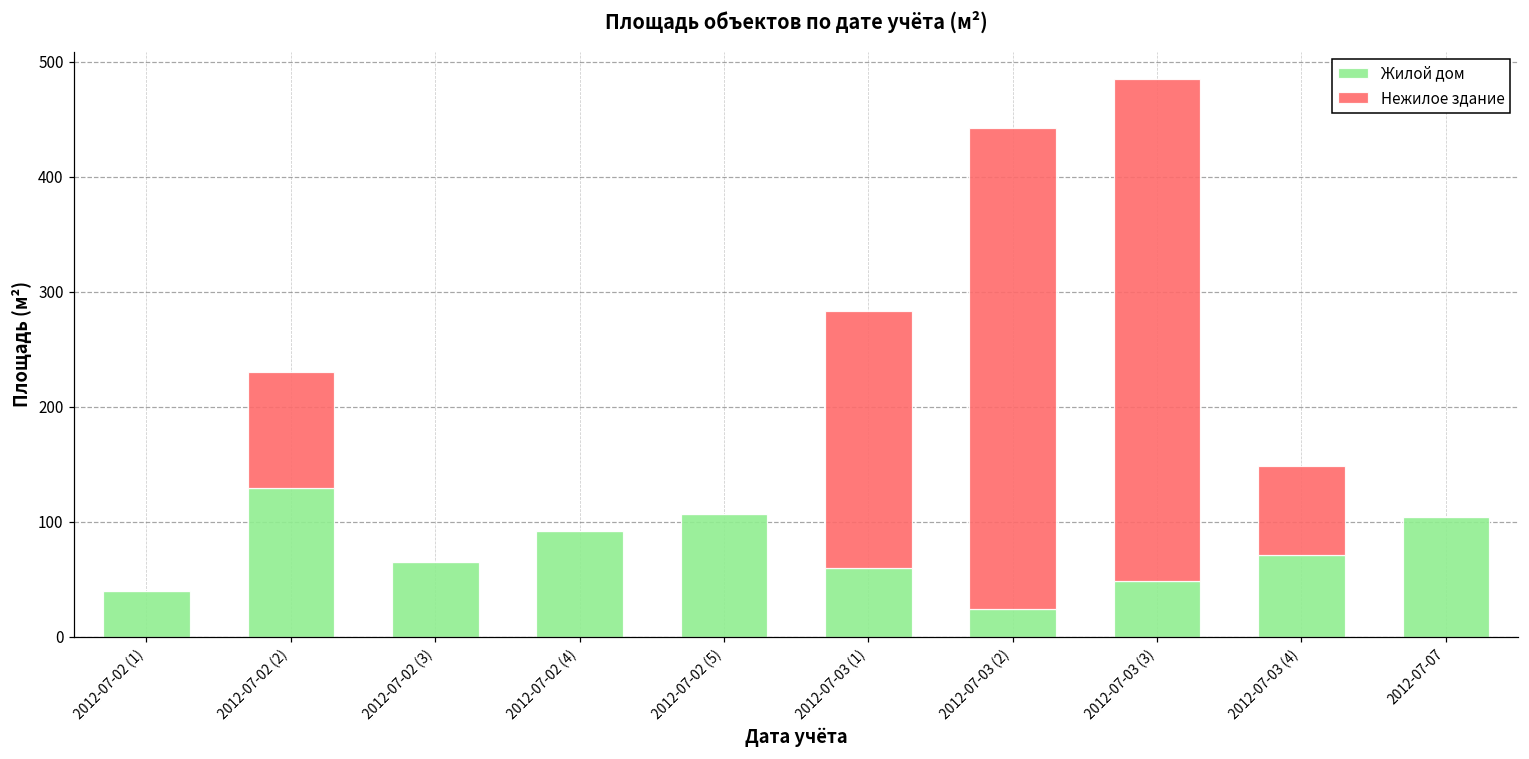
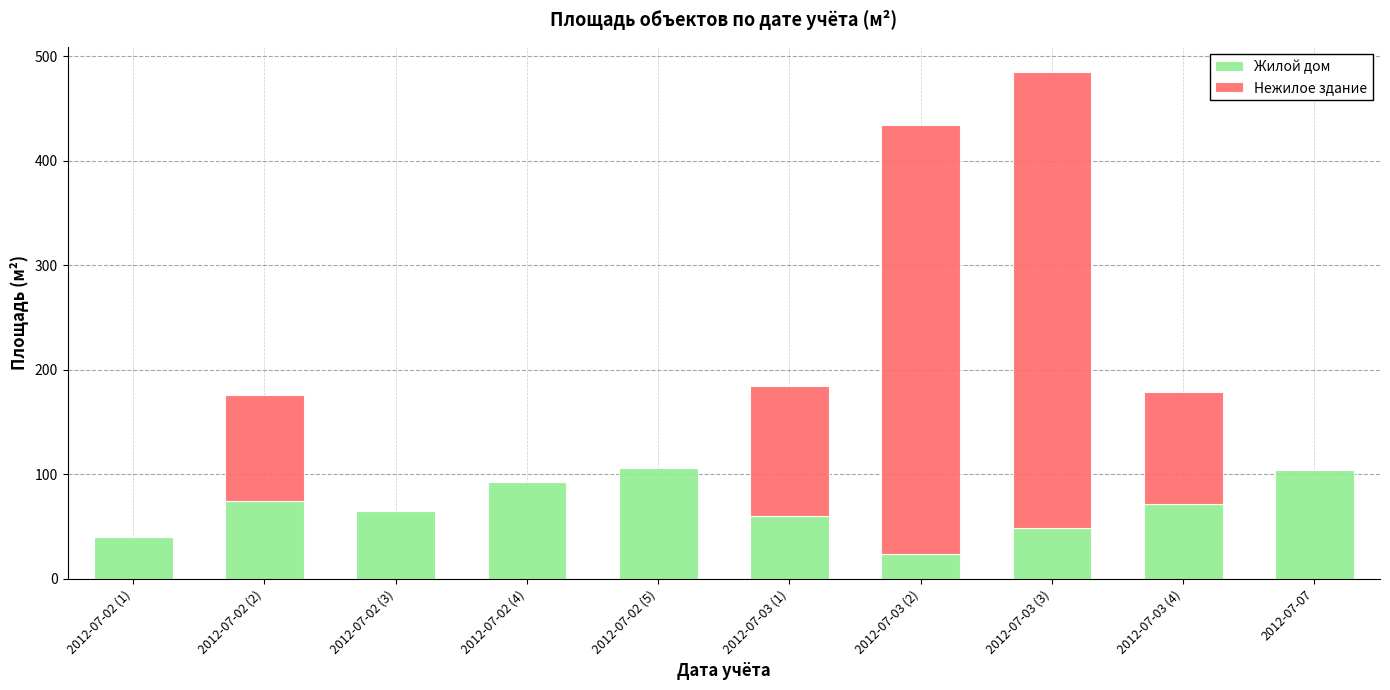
  {
    "Жилой дом": {
      "2012-07-02 (1)": 40,
-     "2012-07-02 (2)": 129,
+     "2012-07-02 (2)": 75,
      "2012-07-02 (3)": 65,
      "2012-07-02 (4)": 92,
      "2012-07-02 (5)": 107,
      "2012-07-03 (1)": 60,
      "2012-07-03 (2)": 24,
      "2012-07-03 (3)": 49,
      "2012-07-03 (4)": 71,
      "2012-07-07": 105
    },
    "Нежилое здание": {
      "2012-07-02 (1)": 0,
      "2012-07-02 (2)": 101,
      "2012-07-02 (3)": 0,
      "2012-07-02 (4)": 0,
      "2012-07-02 (5)": 0,
-     "2012-07-03 (1)": 223,
-     "2012-07-03 (2)": 419,
+     "2012-07-03 (1)": 124,
+     "2012-07-03 (2)": 410,
      "2012-07-03 (3)": 436,
-     "2012-07-03 (4)": 77,
+     "2012-07-03 (4)": 108,
      "2012-07-07": 0
    }
  }
